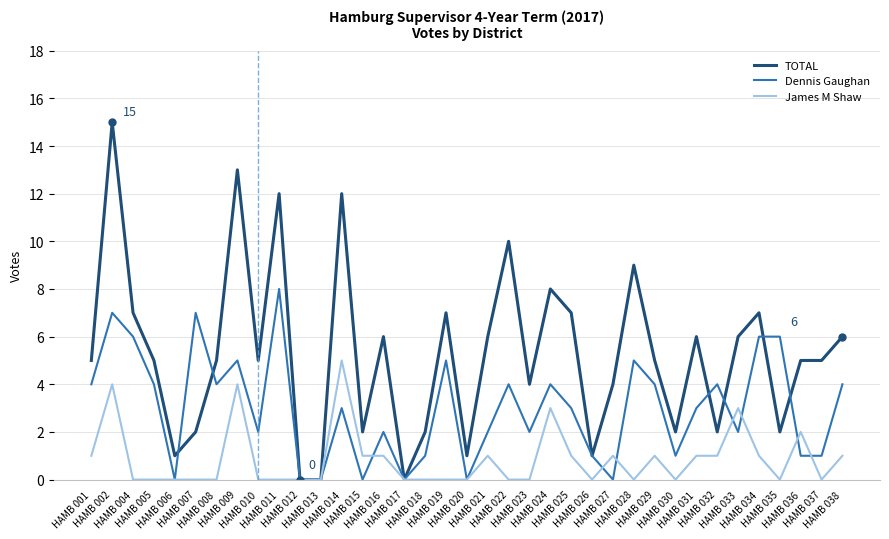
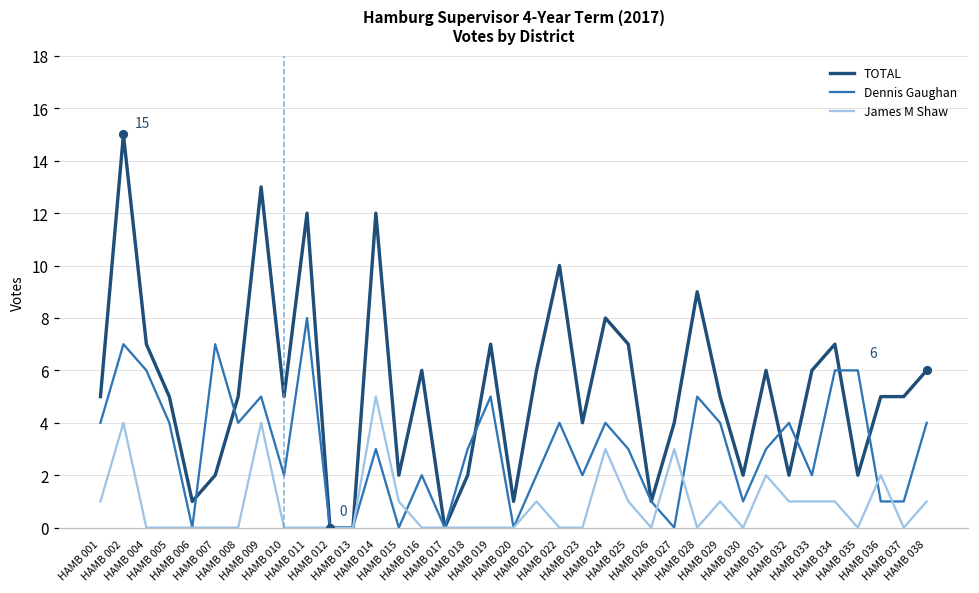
  {
    "Dennis Gaughan": {
      "HAMB 001": 4,
      "HAMB 002": 7,
      "HAMB 004": 6,
      "HAMB 005": 4,
      "HAMB 007": 7,
      "HAMB 008": 4,
      "HAMB 009": 5,
      "HAMB 010": 2,
      "HAMB 011": 8,
      "HAMB 014": 3,
      "HAMB 015": 0,
      "HAMB 016": 2,
-     "HAMB 018": 1,
+     "HAMB 018": 3,
      "HAMB 019": 5,
      "HAMB 021": 2,
      "HAMB 022": 4,
      "HAMB 023": 2,
      "HAMB 024": 4,
      "HAMB 025": 3,
      "HAMB 027": 0,
      "HAMB 028": 5,
      "HAMB 029": 4,
      "HAMB 030": 1,
      "HAMB 031": 3,
      "HAMB 032": 4,
      "HAMB 033": 2,
      "HAMB 036": 1,
      "HAMB 037": 1,
      "HAMB 038": 4
    },
    "James M Shaw": {
      "HAMB 001": 1,
      "HAMB 002": 4,
      "HAMB 004": 0,
      "HAMB 005": 0,
      "HAMB 007": 0,
      "HAMB 008": 0,
      "HAMB 009": 4,
      "HAMB 010": 0,
      "HAMB 014": 5,
      "HAMB 015": 1,
-     "HAMB 016": 1,
+     "HAMB 016": 0,
      "HAMB 018": 0,
      "HAMB 019": 0,
      "HAMB 021": 1,
      "HAMB 022": 0,
      "HAMB 023": 0,
      "HAMB 024": 3,
      "HAMB 025": 1,
      "HAMB 026": 0,
-     "HAMB 027": 1,
+     "HAMB 027": 3,
      "HAMB 028": 0,
      "HAMB 029": 1,
      "HAMB 030": 0,
-     "HAMB 031": 1,
+     "HAMB 031": 2,
      "HAMB 032": 1,
-     "HAMB 033": 3,
+     "HAMB 033": 1,
      "HAMB 034": 1,
      "HAMB 035": 0,
      "HAMB 036": 2,
      "HAMB 037": 0,
      "HAMB 038": 1
    }
  }
